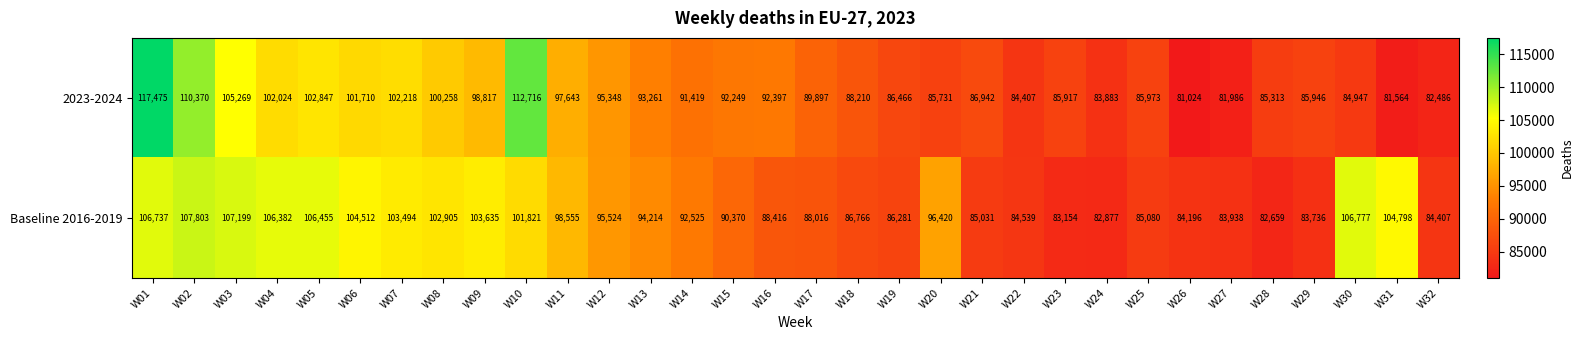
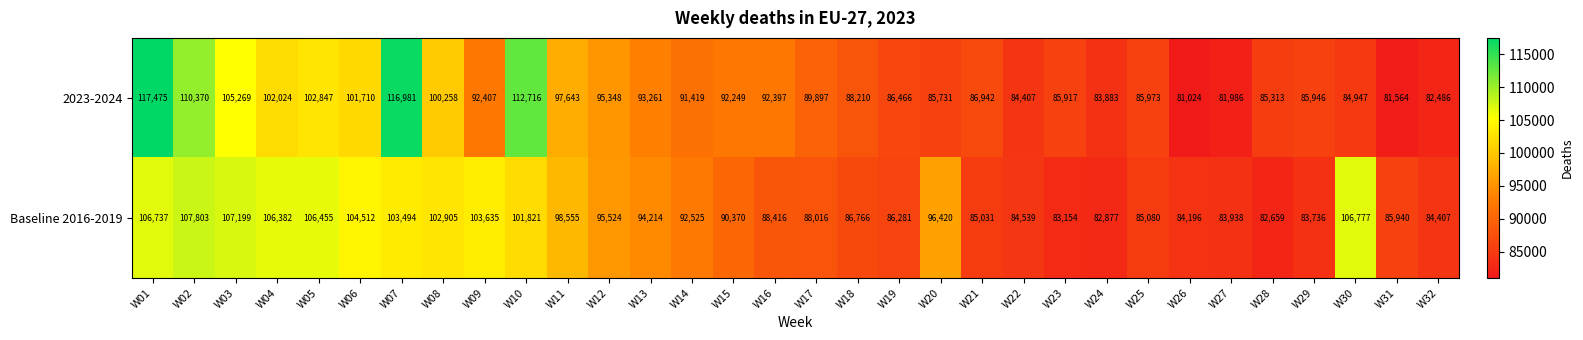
  {
    "2023-2024": {
      "W01": "117,475",
      "W02": "110,370",
      "W03": "105,269",
      "W04": "102,024",
      "W05": "102,847",
      "W06": "101,710",
-     "W07": "102,218",
+     "W07": "116,981",
      "W08": "100,258",
-     "W09": "98,817",
+     "W09": "92,407",
      "W10": "112,716",
      "W11": "97,643",
      "W12": "95,348",
      "W13": "93,261",
      "W14": "91,419",
      "W15": "92,249",
      "W16": "92,397",
      "W17": "89,897",
      "W18": "88,210",
      "W19": "86,466",
      "W20": "85,731",
      "W21": "86,942",
      "W22": "84,407",
      "W23": "85,917",
      "W24": "83,883",
      "W25": "85,973",
      "W26": "81,024",
      "W27": "81,986",
      "W28": "85,313",
      "W29": "85,946",
      "W30": "84,947",
      "W31": "81,564",
      "W32": "82,486"
    },
    "Baseline 2016-2019": {
      "W01": "106,737",
      "W02": "107,803",
      "W03": "107,199",
      "W04": "106,382",
      "W05": "106,455",
      "W06": "104,512",
      "W07": "103,494",
      "W08": "102,905",
      "W09": "103,635",
      "W10": "101,821",
      "W11": "98,555",
      "W12": "95,524",
      "W13": "94,214",
      "W14": "92,525",
      "W15": "90,370",
      "W16": "88,416",
      "W17": "88,016",
      "W18": "86,766",
      "W19": "86,281",
      "W20": "96,420",
      "W21": "85,031",
      "W22": "84,539",
      "W23": "83,154",
      "W24": "82,877",
      "W25": "85,080",
      "W26": "84,196",
      "W27": "83,938",
      "W28": "82,659",
      "W29": "83,736",
      "W30": "106,777",
-     "W31": "104,798",
+     "W31": "85,940",
      "W32": "84,407"
    }
  }
